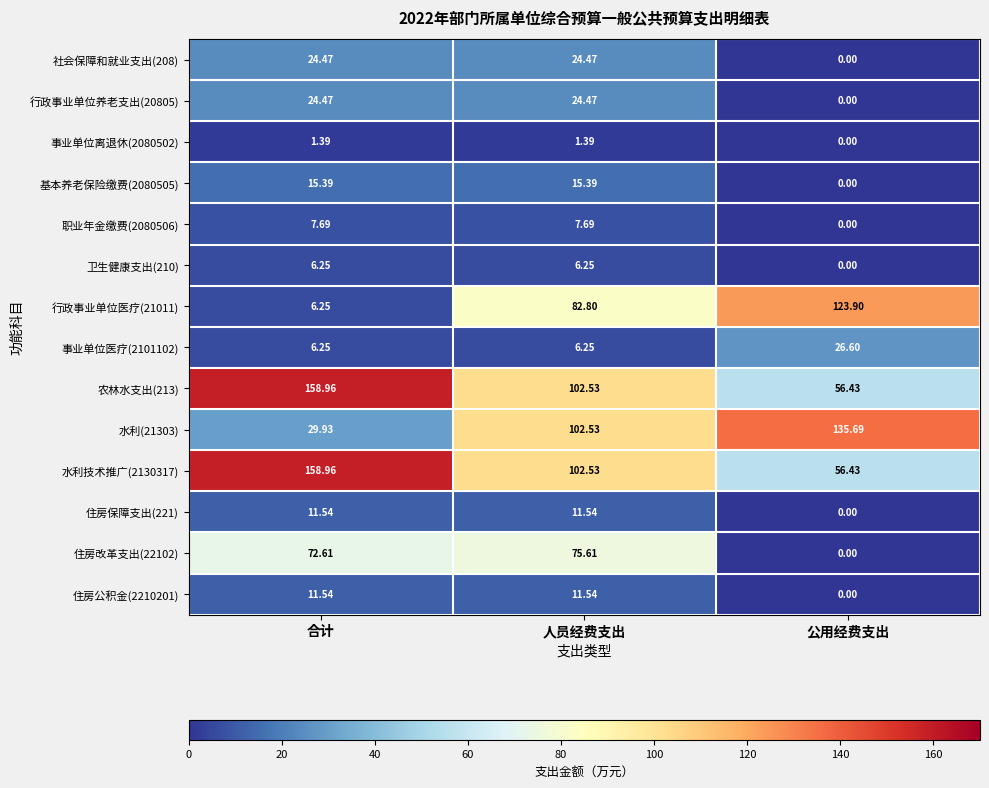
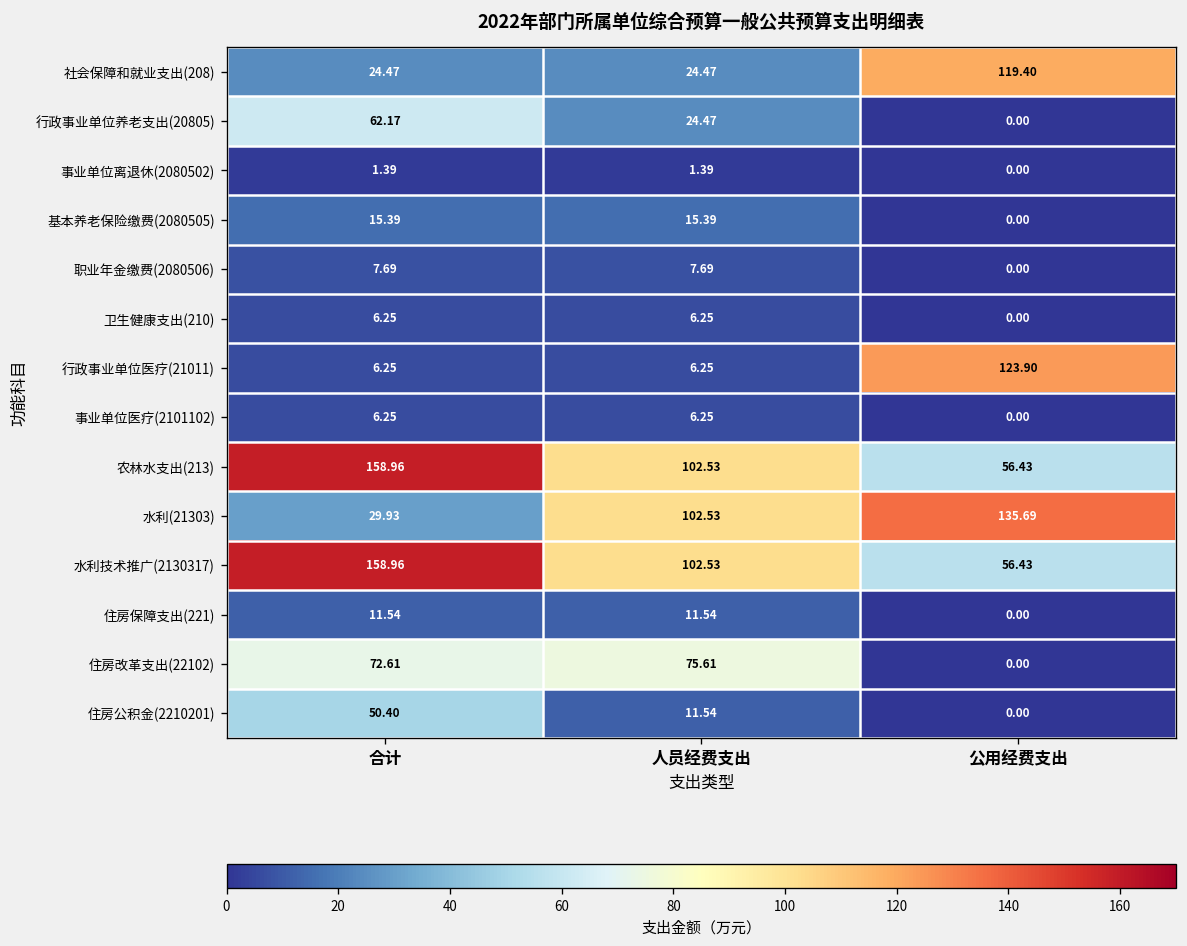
  {
    "社会保障和就业支出(208)": {
      "合计": 24.47,
      "人员经费支出": 24.47,
-     "公用经费支出": 0.00
+     "公用经费支出": 119.40
    },
    "行政事业单位养老支出(20805)": {
-     "合计": 24.47,
+     "合计": 62.17,
      "人员经费支出": 24.47,
      "公用经费支出": 0.00
    },
    "事业单位离退休(2080502)": {
      "合计": 1.39,
      "人员经费支出": 1.39,
      "公用经费支出": 0.00
    },
    "基本养老保险缴费(2080505)": {
      "合计": 15.39,
      "人员经费支出": 15.39,
      "公用经费支出": 0.00
    },
    "职业年金缴费(2080506)": {
      "合计": 7.69,
      "人员经费支出": 7.69,
      "公用经费支出": 0.00
    },
    "卫生健康支出(210)": {
      "合计": 6.25,
      "人员经费支出": 6.25,
      "公用经费支出": 0.00
    },
    "行政事业单位医疗(21011)": {
      "合计": 6.25,
-     "人员经费支出": 82.80,
+     "人员经费支出": 6.25,
      "公用经费支出": 123.90
    },
    "事业单位医疗(2101102)": {
      "合计": 6.25,
      "人员经费支出": 6.25,
-     "公用经费支出": 26.60
+     "公用经费支出": 0.00
    },
    "农林水支出(213)": {
      "合计": 158.96,
      "人员经费支出": 102.53,
      "公用经费支出": 56.43
    },
    "水利(21303)": {
      "合计": 29.93,
      "人员经费支出": 102.53,
      "公用经费支出": 135.69
    },
    "水利技术推广(2130317)": {
      "合计": 158.96,
      "人员经费支出": 102.53,
      "公用经费支出": 56.43
    },
    "住房保障支出(221)": {
      "合计": 11.54,
      "人员经费支出": 11.54,
      "公用经费支出": 0.00
    },
    "住房改革支出(22102)": {
      "合计": 72.61,
      "人员经费支出": 75.61,
      "公用经费支出": 0.00
    },
    "住房公积金(2210201)": {
-     "合计": 11.54,
+     "合计": 50.40,
      "人员经费支出": 11.54,
      "公用经费支出": 0.00
    }
  }
